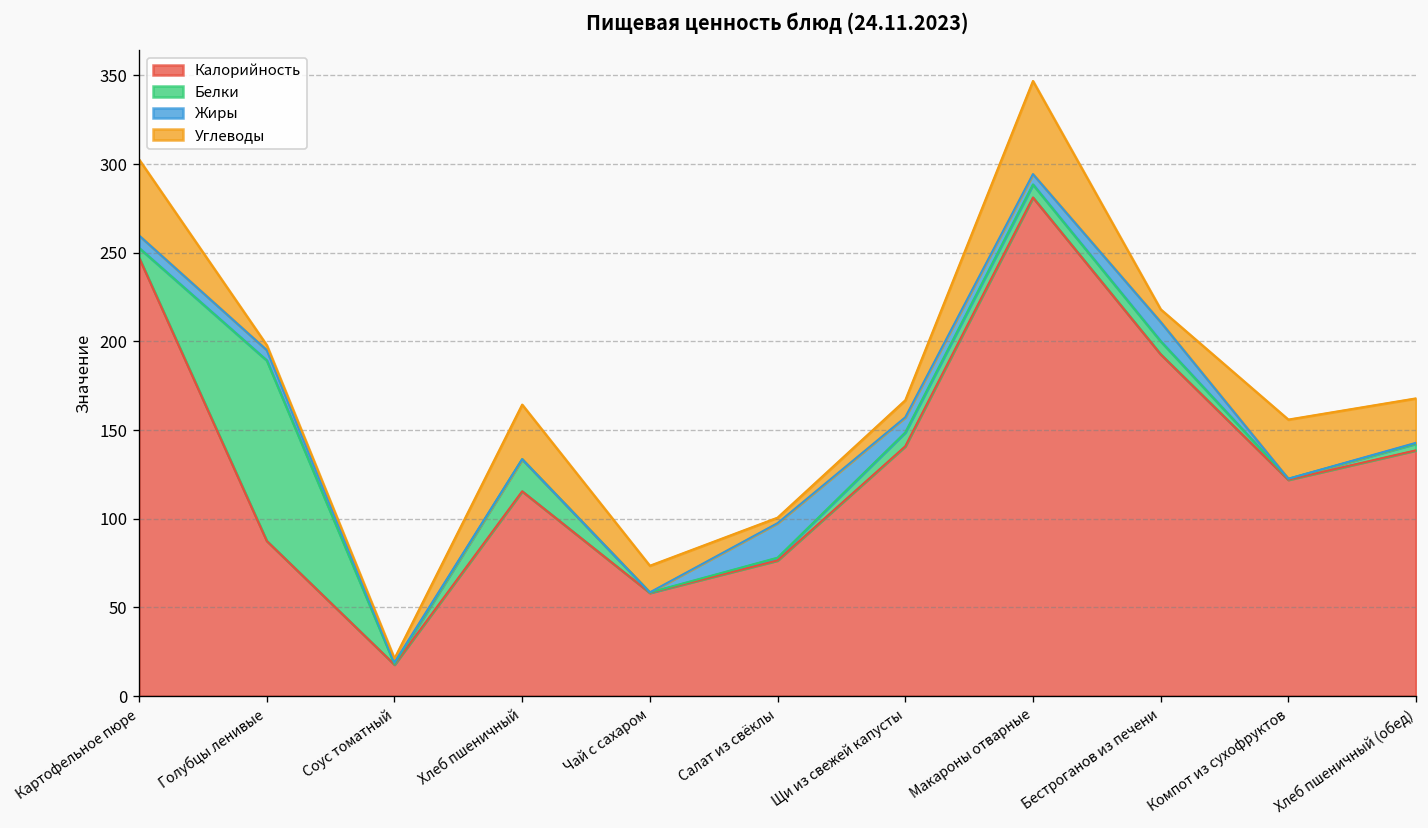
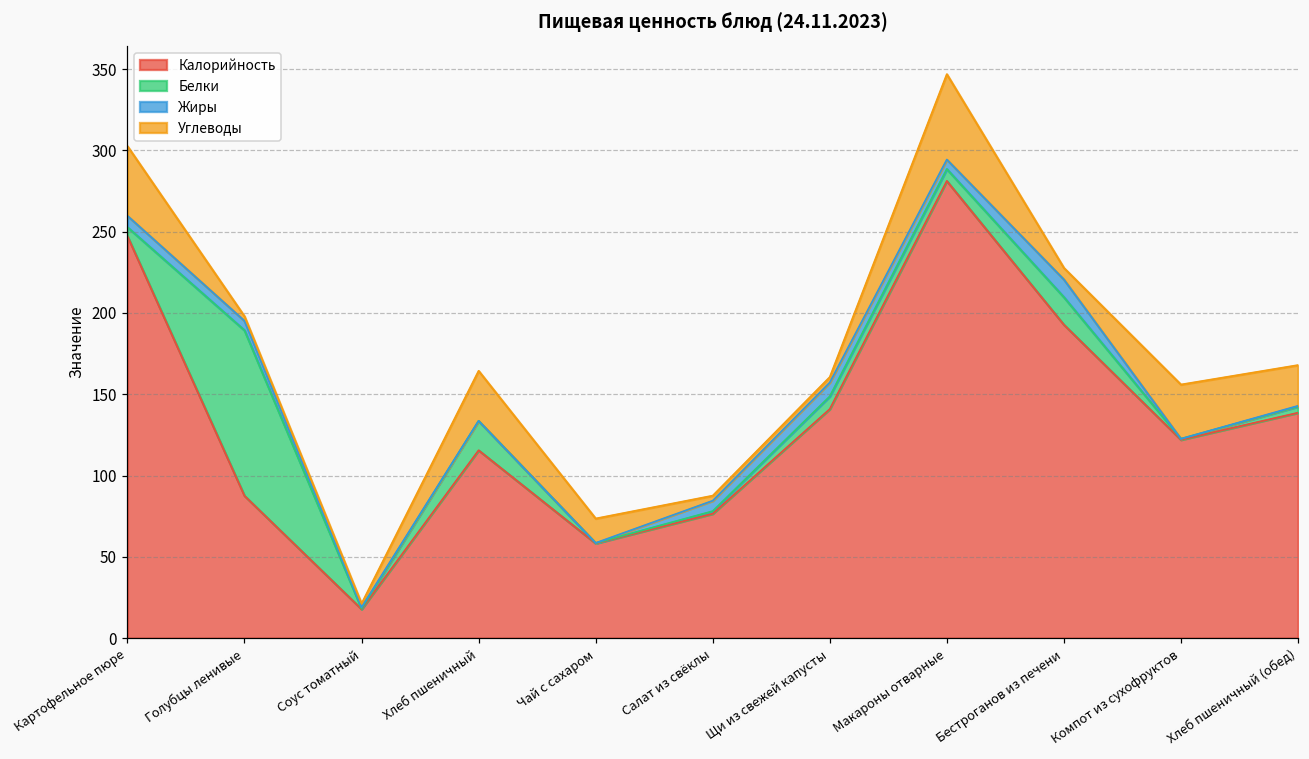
  {
    "Калорийность": {
      "Картофельное пюре": 247,
      "Голубцы ленивые": 88,
      "Хлеб пшеничный": 116,
      "Щи из свежей капусты": 141,
      "Макароны отварные": 281,
      "Бестроганов из печени": 193,
      "Хлеб пшеничный (обед)": 139
    },
    "Белки": {
      "Картофельное пюре": 6,
      "Голубцы ленивые": 102,
      "Щи из свежей капусты": 8,
      "Макароны отварные": 7,
-     "Бестроганов из печени": 7
+     "Бестроганов из печени": 17
    },
    "Жиры": {
      "Картофельное пюре": 7,
      "Голубцы ленивые": 6,
-     "Салат из свёклы": 19,
+     "Салат из свёклы": 6,
      "Щи из свежей капусты": 9,
      "Макароны отварные": 6,
      "Бестроганов из печени": 11
    },
    "Углеводы": {
      "Картофельное пюре": 43,
      "Голубцы ленивые": 3,
      "Соус томатный": 2,
      "Хлеб пшеничный": 31,
      "Чай с сахаром": 15,
      "Салат из свёклы": 3,
-     "Щи из свежей капусты": 10,
+     "Щи из свежей капусты": 3,
      "Макароны отварные": 53,
      "Бестроганов из печени": 7,
      "Компот из сухофруктов": 33,
      "Хлеб пшеничный (обед)": 25
    }
  }
